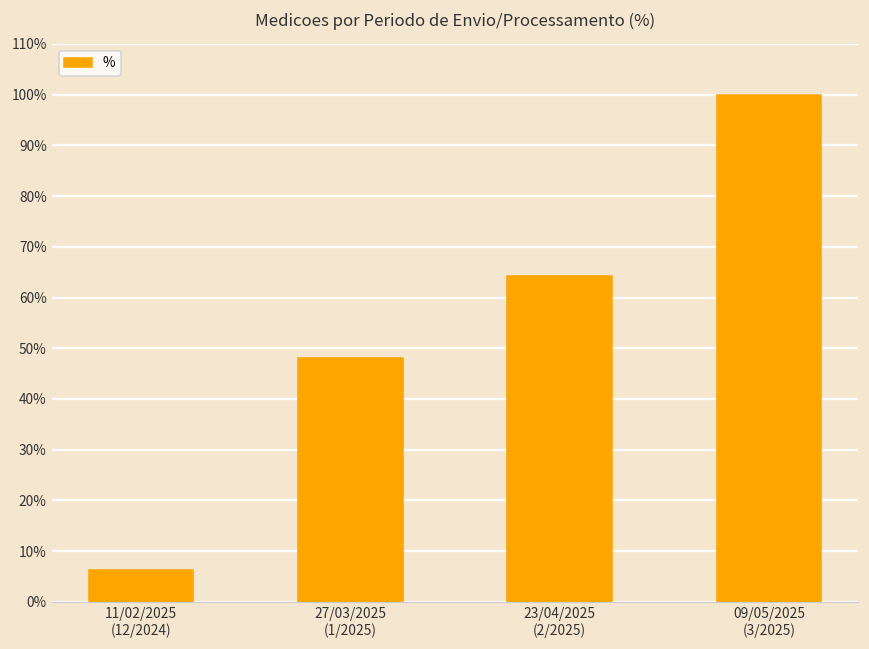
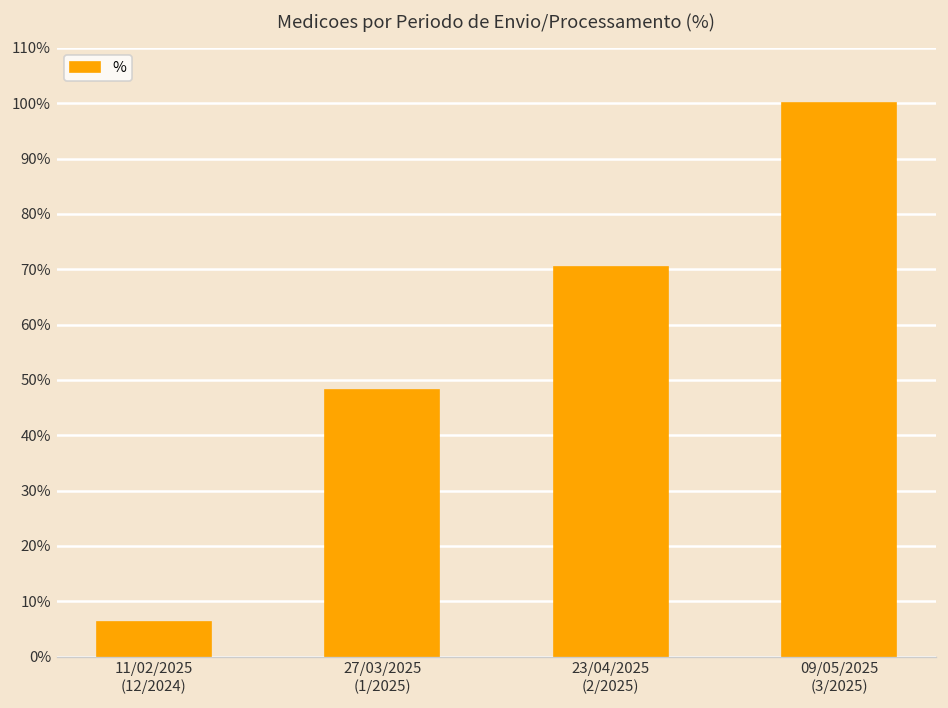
  {
    "11/02/2025 (12/2024)": "6%",
    "27/03/2025 (1/2025)": "48%",
-   "23/04/2025 (2/2025)": "64%",
+   "23/04/2025 (2/2025)": "70%",
    "09/05/2025 (3/2025)": "100%"
  }
